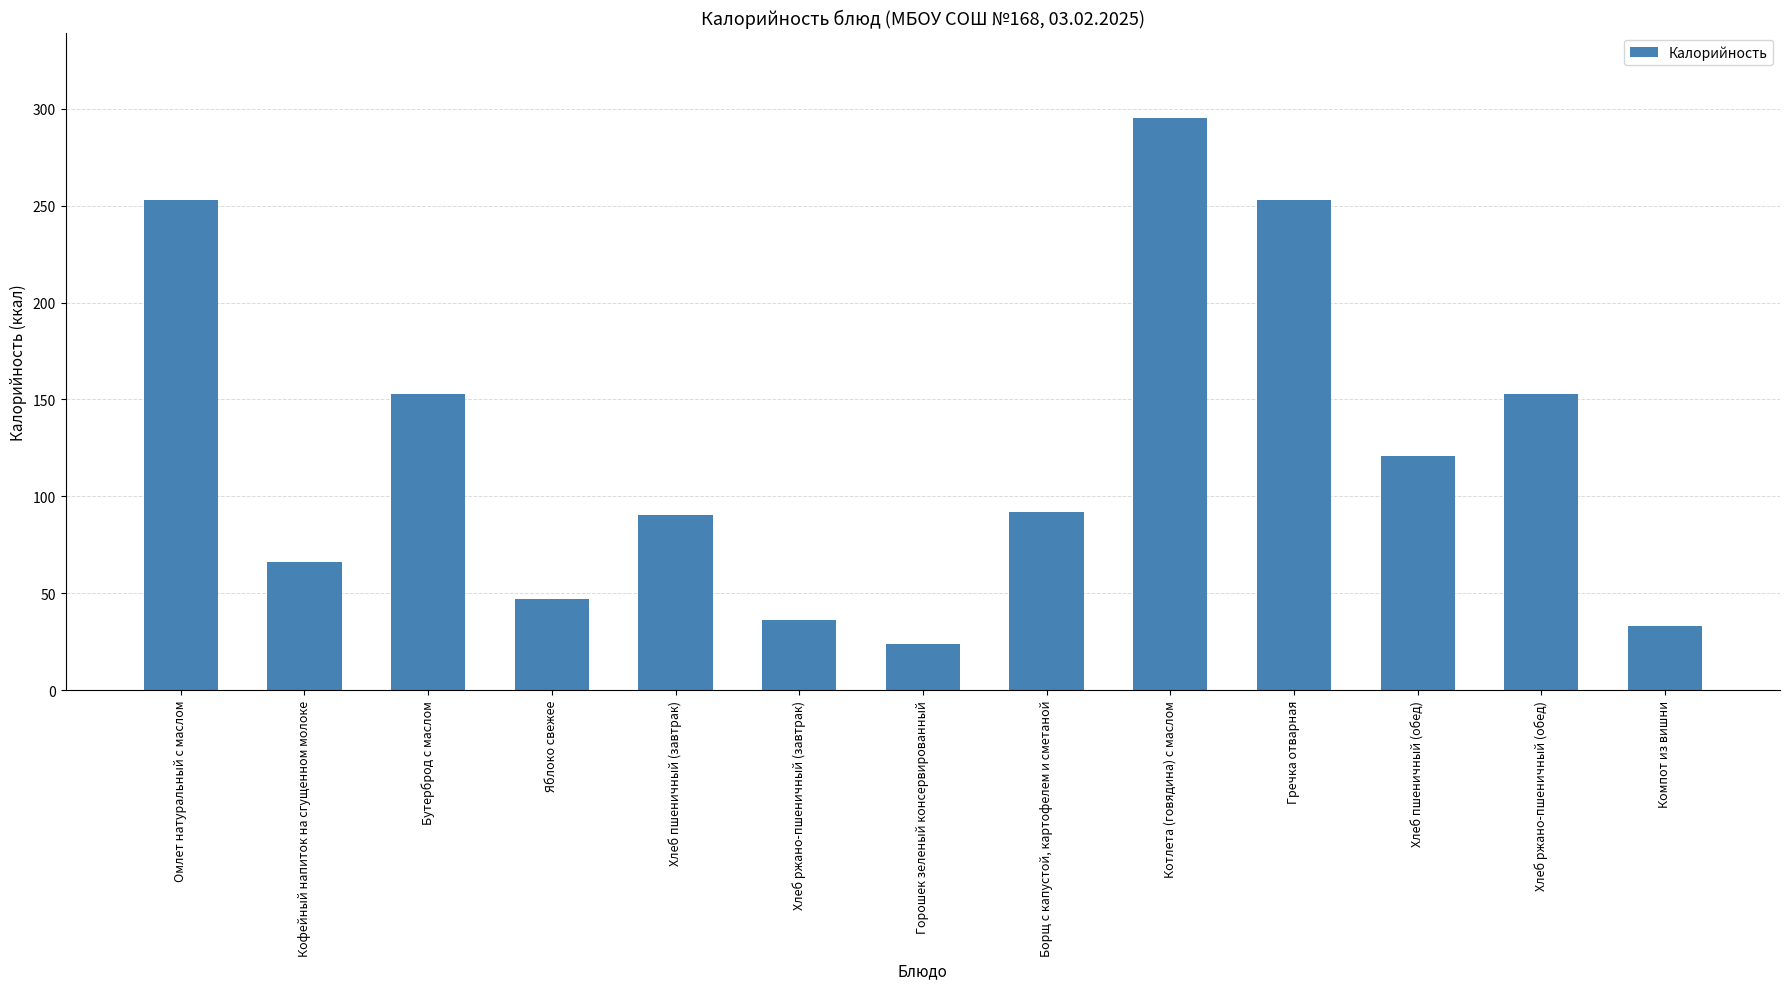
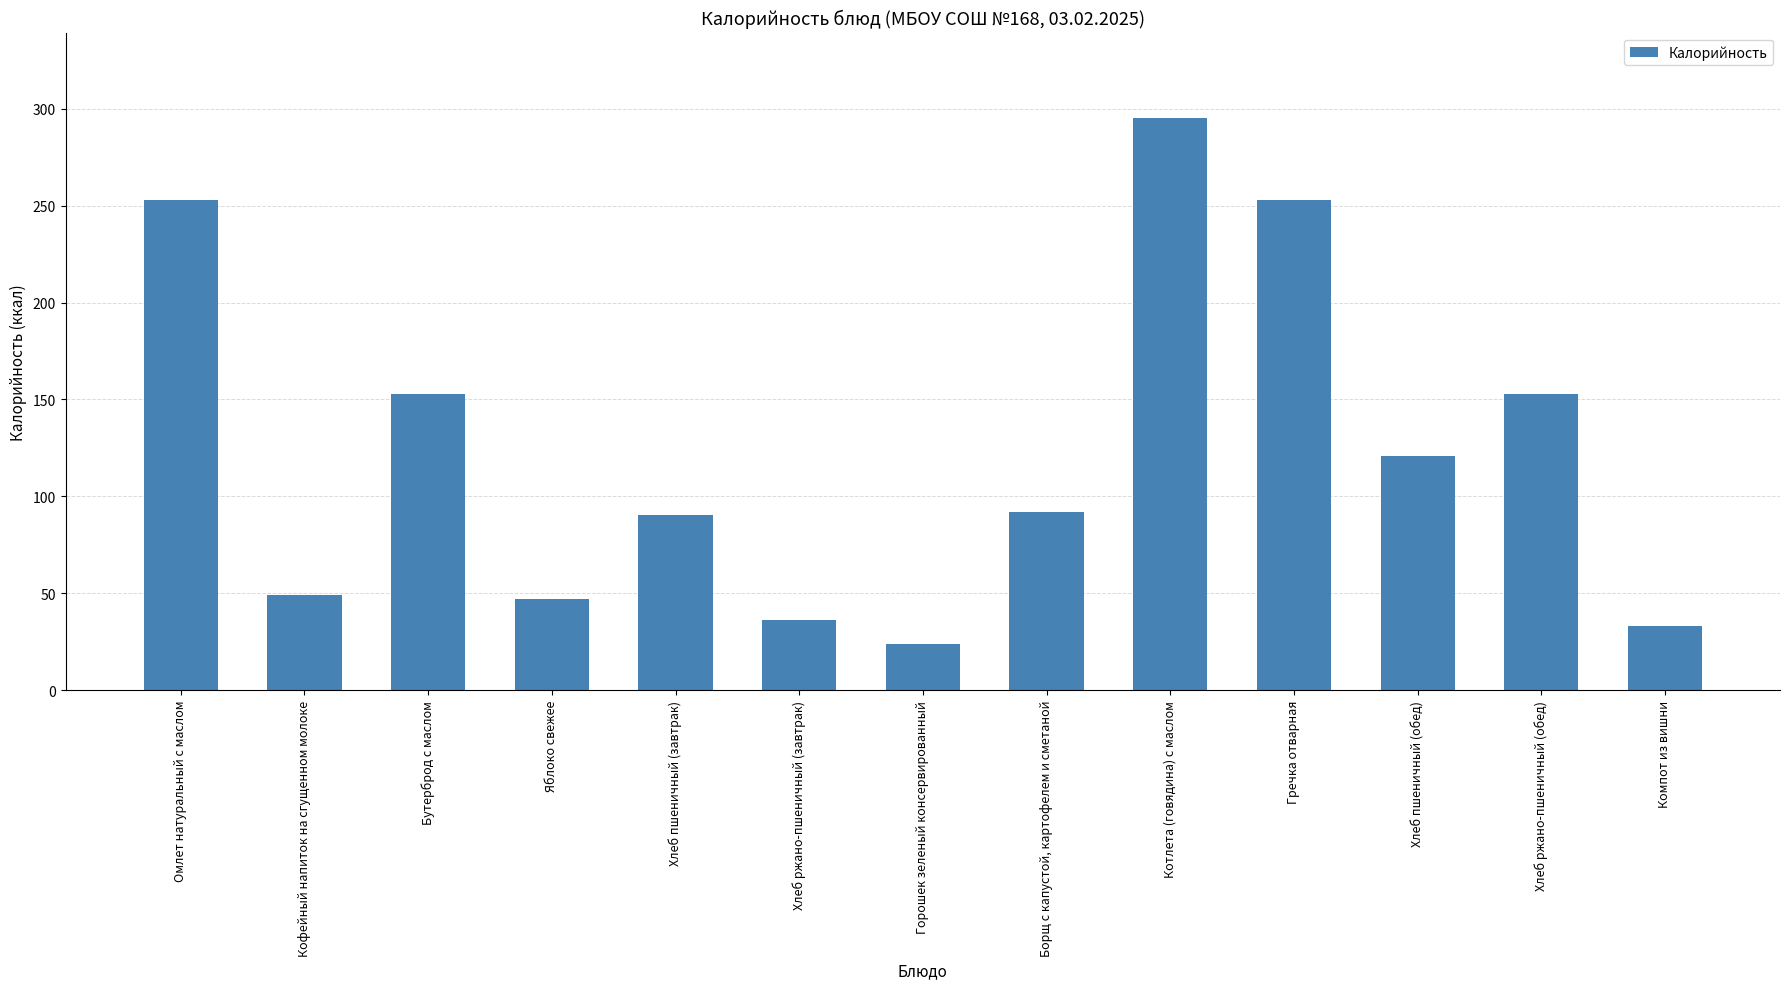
  {
    "Омлет натуральный с маслом": 253,
-   "Кофейный напиток на сгущенном молоке": 66,
+   "Кофейный напиток на сгущенном молоке": 49,
    "Бутерброд с маслом": 153,
    "Яблоко свежее": 47,
    "Хлеб пшеничный (завтрак)": 90,
    "Хлеб ржано-пшеничный (завтрак)": 36,
    "Горошек зеленый консервированный": 24,
    "Борщ с капустой, картофелем и сметаной": 92,
    "Котлета (говядина) с маслом": 295,
    "Гречка отварная": 253,
    "Хлеб пшеничный (обед)": 121,
    "Хлеб ржано-пшеничный (обед)": 153,
    "Компот из вишни": 33
  }
